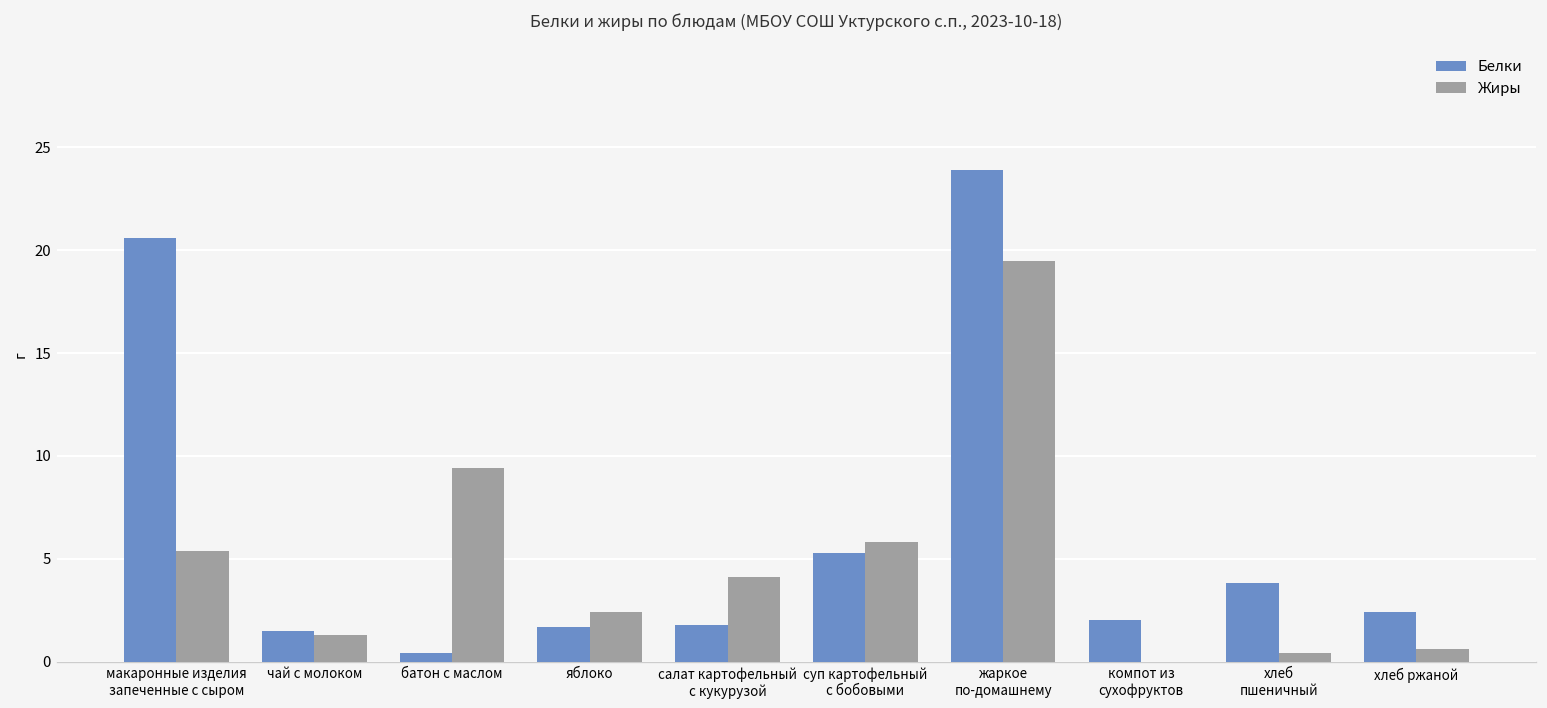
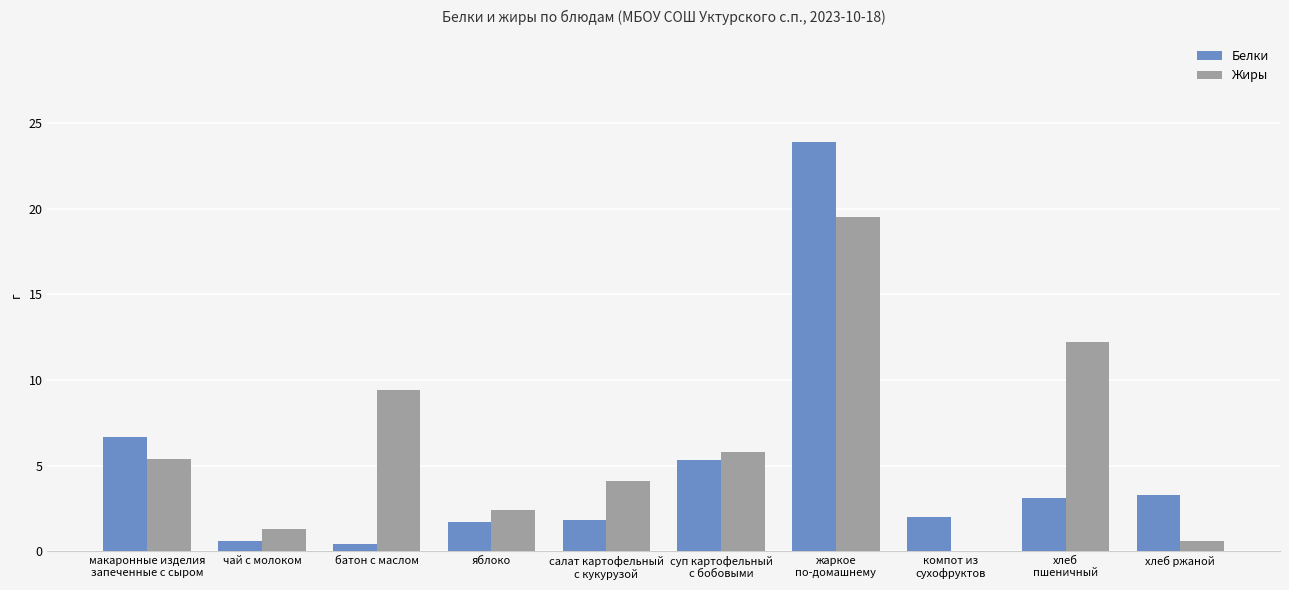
  {
    "Белки": {
-     "макаронные изделия запеченные с сыром": 20.6,
-     "чай с молоком": 1.5,
+     "макаронные изделия запеченные с сыром": 6.7,
+     "чай с молоком": 0.6,
      "батон с маслом": 0.4,
      "яблоко": 1.7,
      "салат картофельный с кукурузой": 1.8,
      "суп картофельный с бобовыми": 5.3,
      "жаркое по-домашнему": 23.9,
      "компот из сухофруктов": 2.0,
-     "хлеб пшеничный": 3.8,
-     "хлеб ржаной": 2.4
+     "хлеб пшеничный": 3.1,
+     "хлеб ржаной": 3.3
    },
    "Жиры": {
      "макаронные изделия запеченные с сыром": 5.4,
      "чай с молоком": 1.3,
      "батон с маслом": 9.4,
      "яблоко": 2.4,
      "салат картофельный с кукурузой": 4.1,
      "суп картофельный с бобовыми": 5.8,
      "жаркое по-домашнему": 19.5,
      "компот из сухофруктов": 0.0,
-     "хлеб пшеничный": 0.4,
+     "хлеб пшеничный": 12.2,
      "хлеб ржаной": 0.6
    }
  }
